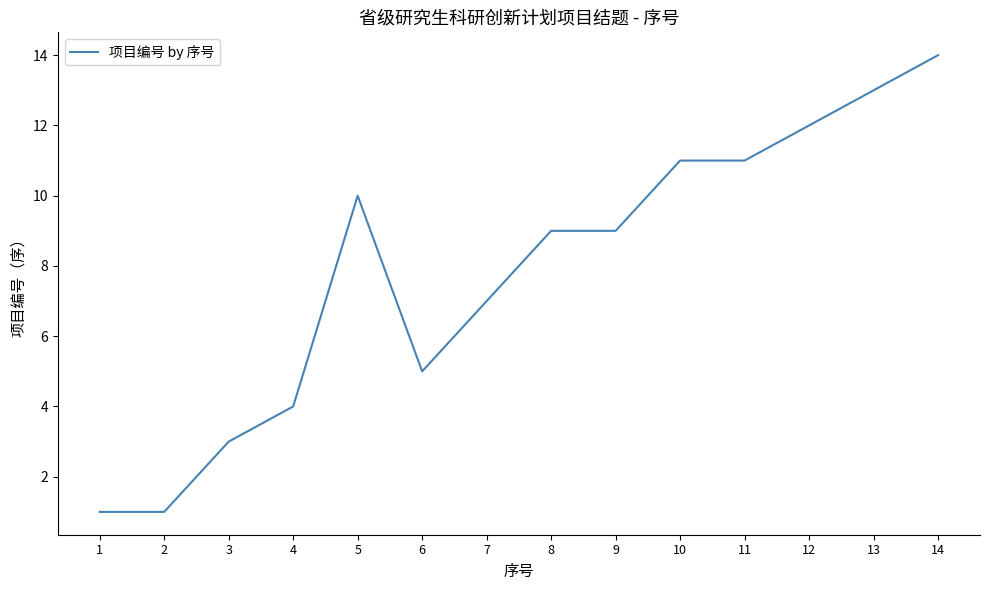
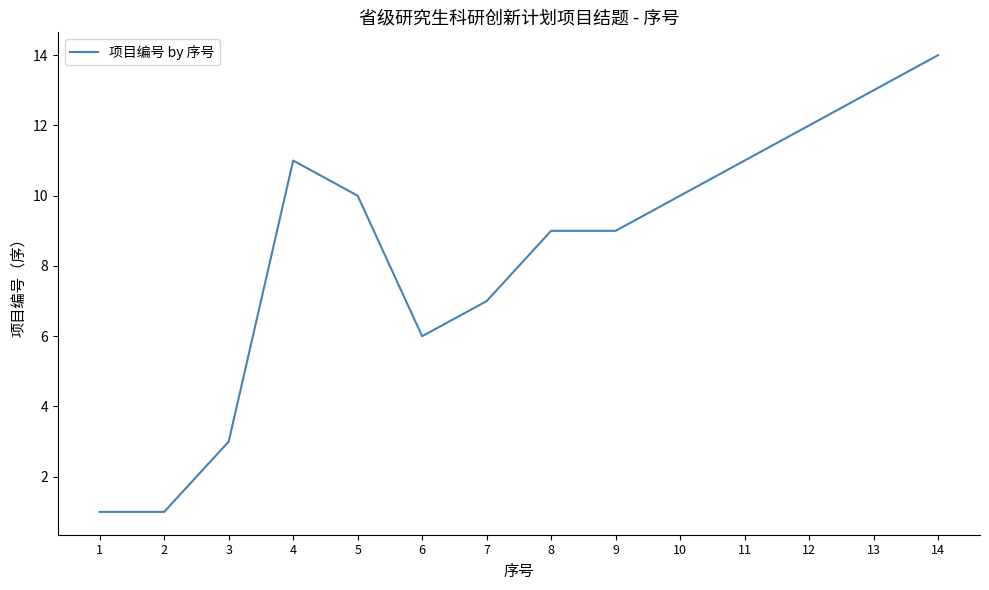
  {
    "1": 1,
    "2": 1,
    "3": 3,
-   "4": 4,
+   "4": 11,
    "5": 10,
-   "6": 5,
+   "6": 6,
    "7": 7,
    "8": 9,
    "9": 9,
-   "10": 11,
+   "10": 10,
    "11": 11,
    "12": 12,
    "13": 13,
    "14": 14
  }
